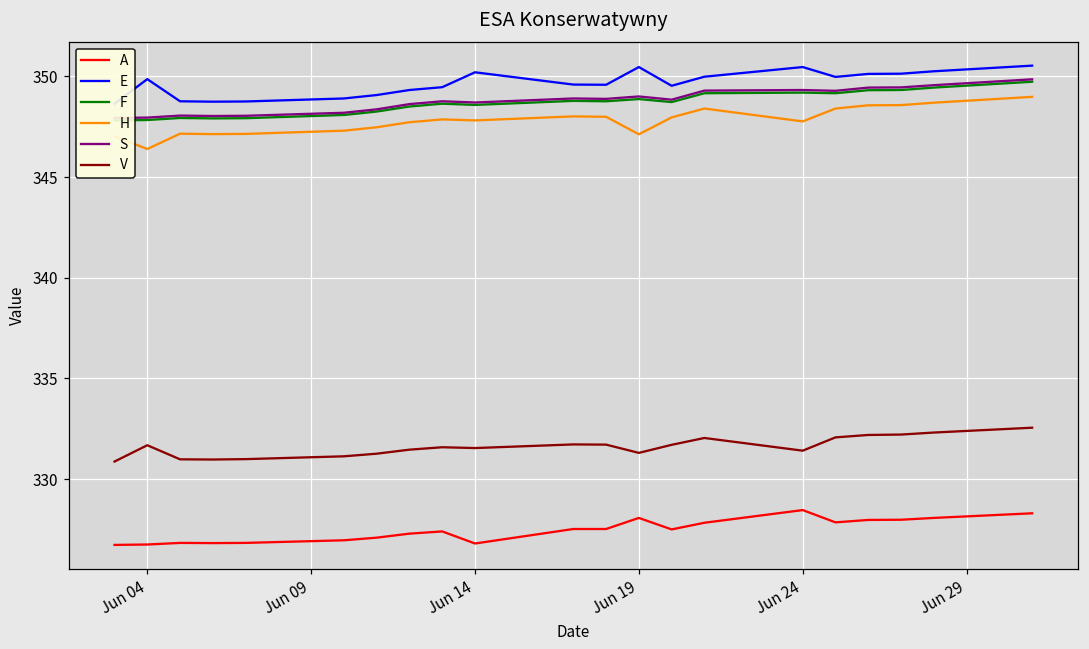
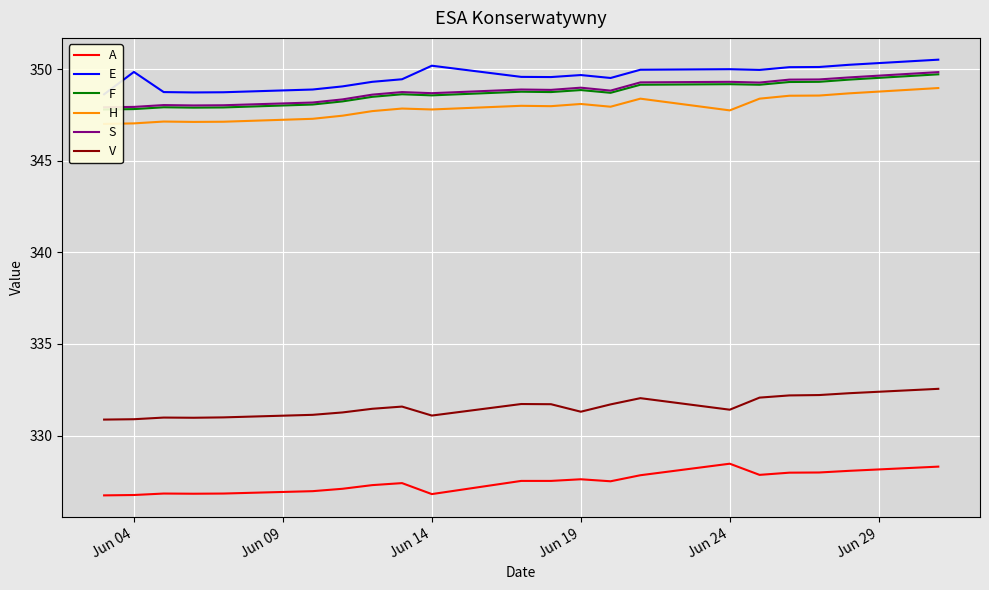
  {
    "A": {
      "Jun 04": 326.8,
      "Jun 14": 326.8,
-     "Jun 19": 328.1,
+     "Jun 19": 327.6,
      "Jun 24": 328.5
    },
    "E": {
      "Jun 04": 349.9,
      "Jun 14": 350.2,
-     "Jun 19": 350.5,
-     "Jun 24": 350.5
+     "Jun 19": 349.7,
+     "Jun 24": 350.0
    },
    "H": {
-     "Jun 04": 346.4,
+     "Jun 04": 347.1,
      "Jun 14": 347.8,
-     "Jun 19": 347.1,
+     "Jun 19": 348.1,
      "Jun 24": 347.8
    },
    "V": {
-     "Jun 04": 331.7,
-     "Jun 14": 331.5,
+     "Jun 04": 330.9,
+     "Jun 14": 331.1,
      "Jun 19": 331.3,
      "Jun 24": 331.4
    }
  }
